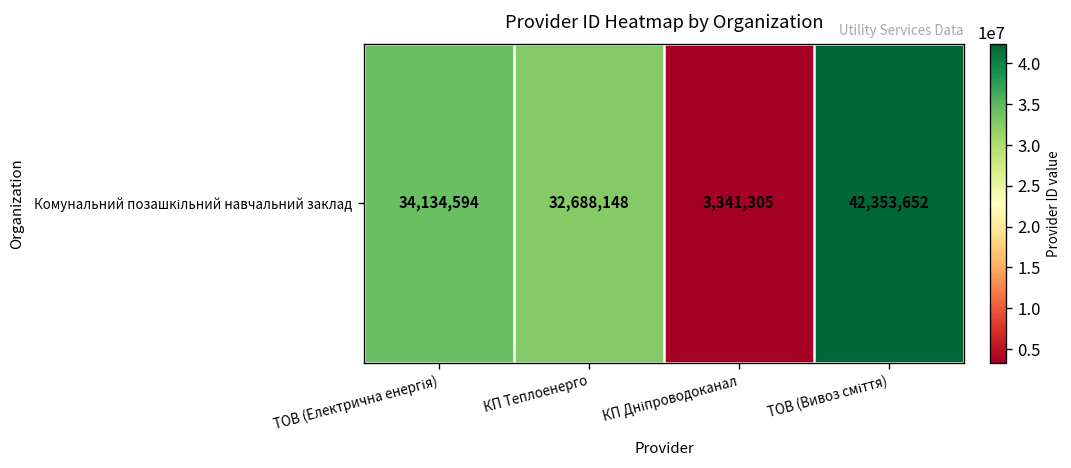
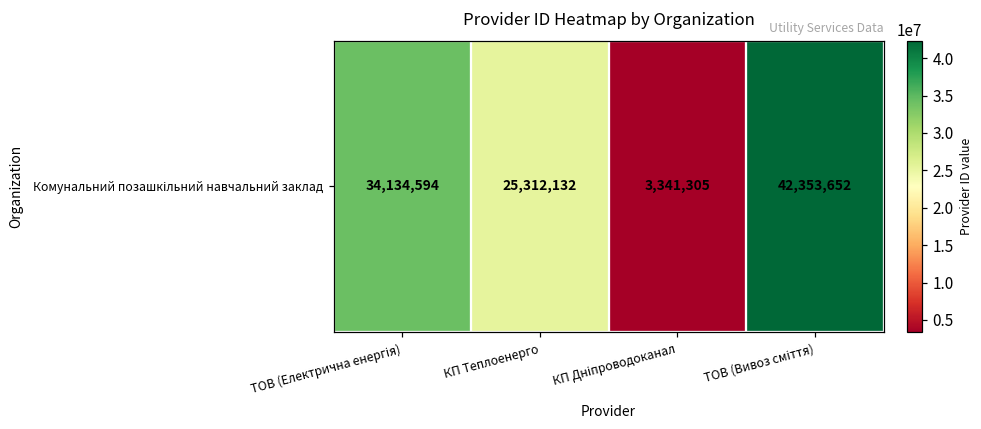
  {
    "Комунальний позашкільний навчальний заклад": {
      "ТОВ (Електрична енергія)": "34,134,594",
-     "КП Теплоенерго": "32,688,148",
+     "КП Теплоенерго": "25,312,132",
      "КП Дніпроводоканал": "3,341,305",
      "ТОВ (Вивоз сміття)": "42,353,652"
    }
  }
